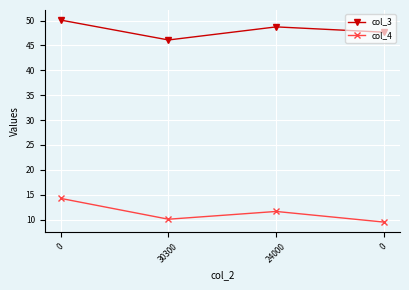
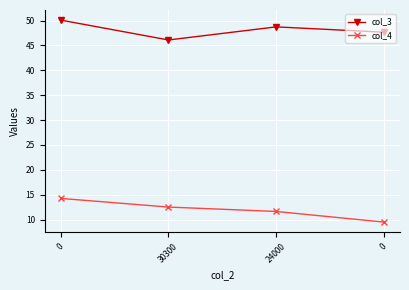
  {
    "col_3": {
      "30300": 46,
      "24000": 49
    },
    "col_4": {
-     "30300": 10,
+     "30300": 13,
      "24000": 12
    }
  }
